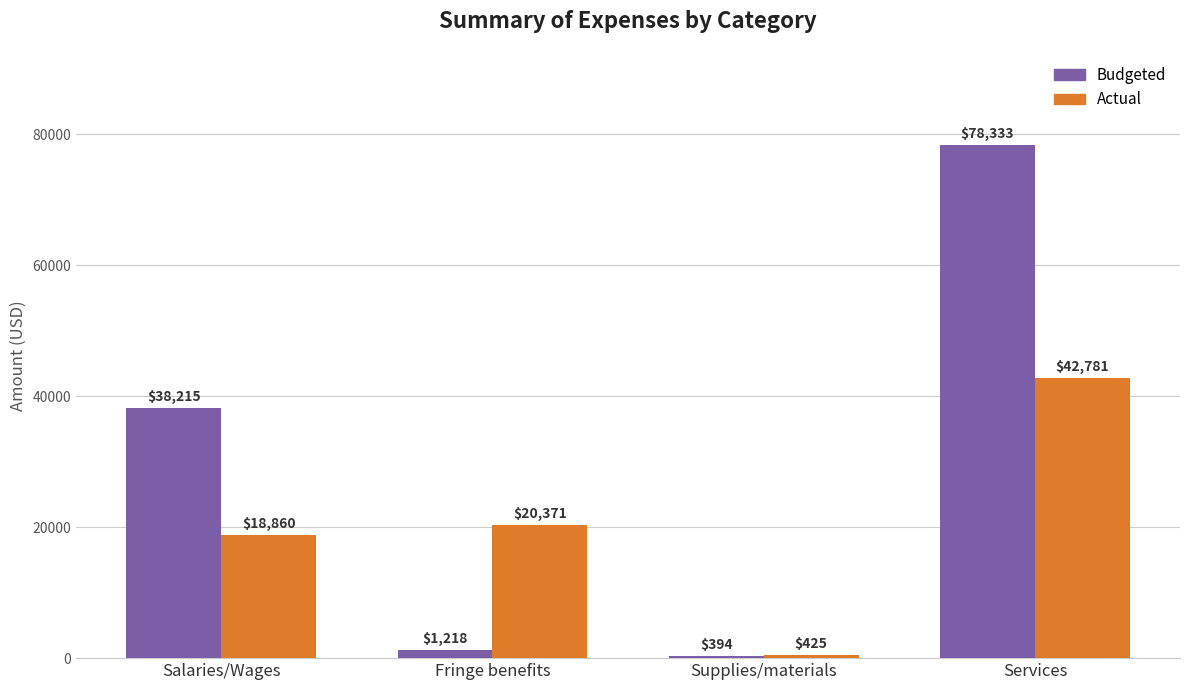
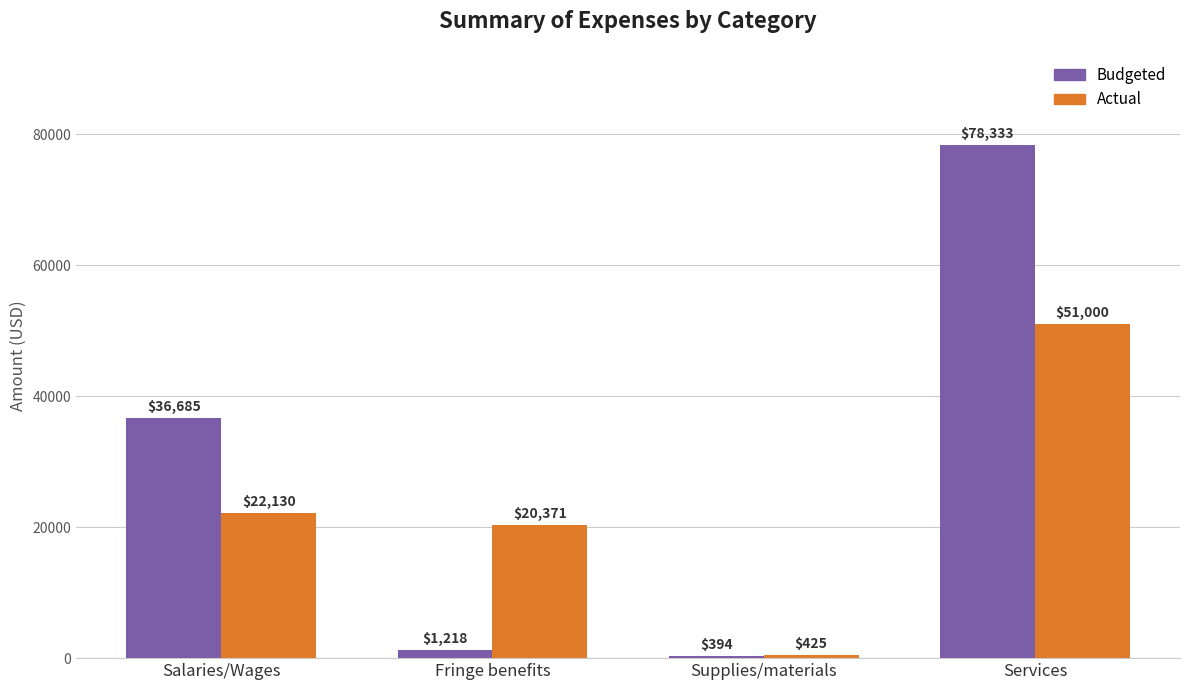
  {
    "Budgeted": {
-     "Salaries/Wages": "$38,215",
+     "Salaries/Wages": "$36,685",
      "Fringe benefits": "$1,218",
      "Supplies/materials": "$394",
      "Services": "$78,333"
    },
    "Actual": {
-     "Salaries/Wages": "$18,860",
+     "Salaries/Wages": "$22,130",
      "Fringe benefits": "$20,371",
      "Supplies/materials": "$425",
-     "Services": "$42,781"
+     "Services": "$51,000"
    }
  }
